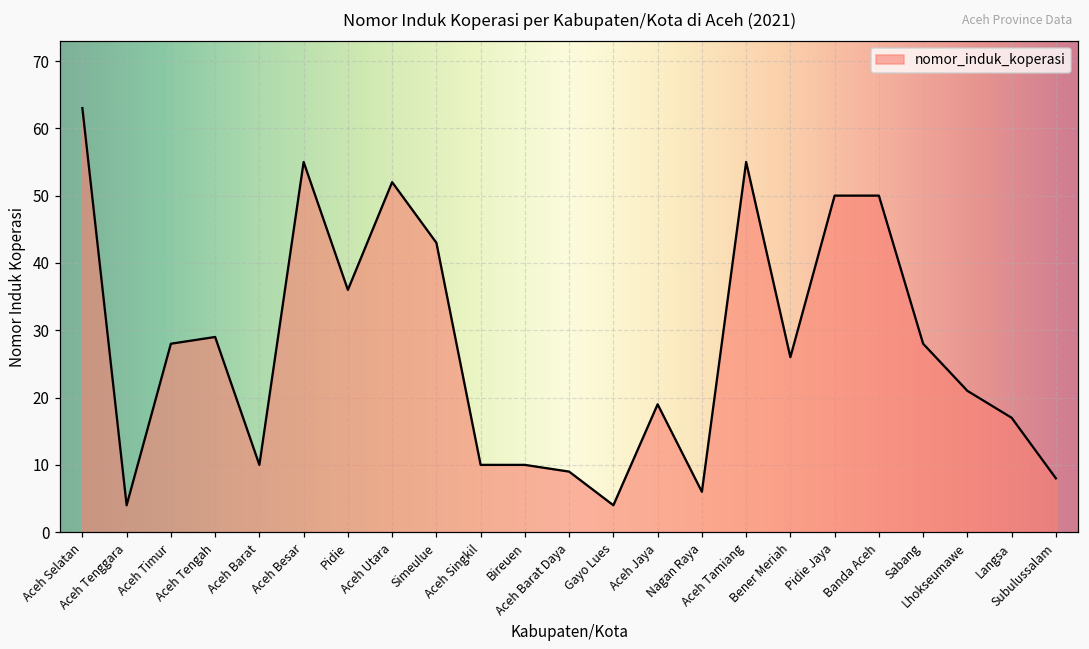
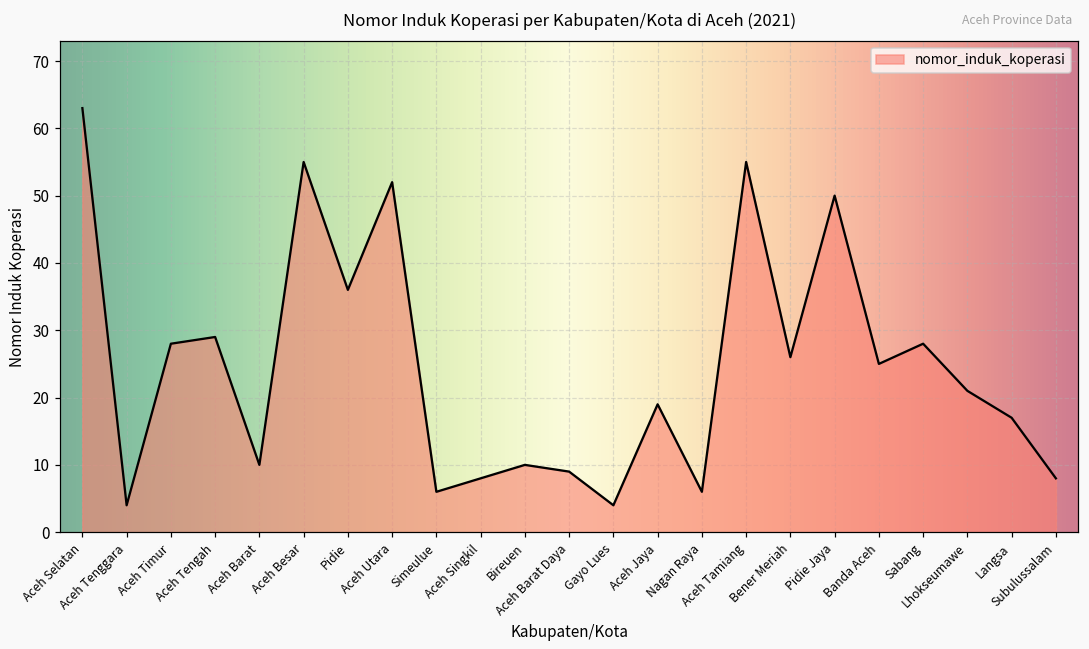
  {
    "Aceh Selatan": 63,
    "Aceh Tenggara": 4,
    "Aceh Timur": 28,
    "Aceh Tengah": 29,
    "Aceh Barat": 10,
    "Aceh Besar": 55,
    "Pidie": 36,
    "Aceh Utara": 52,
-   "Simeulue": 43,
-   "Aceh Singkil": 10,
+   "Simeulue": 6,
+   "Aceh Singkil": 8,
    "Bireuen": 10,
    "Aceh Barat Daya": 9,
    "Gayo Lues": 4,
    "Aceh Jaya": 19,
    "Nagan Raya": 6,
    "Aceh Tamiang": 55,
    "Bener Meriah": 26,
    "Pidie Jaya": 50,
-   "Banda Aceh": 50,
+   "Banda Aceh": 25,
    "Sabang": 28,
    "Lhokseumawe": 21,
    "Langsa": 17,
    "Subulussalam": 8
  }
